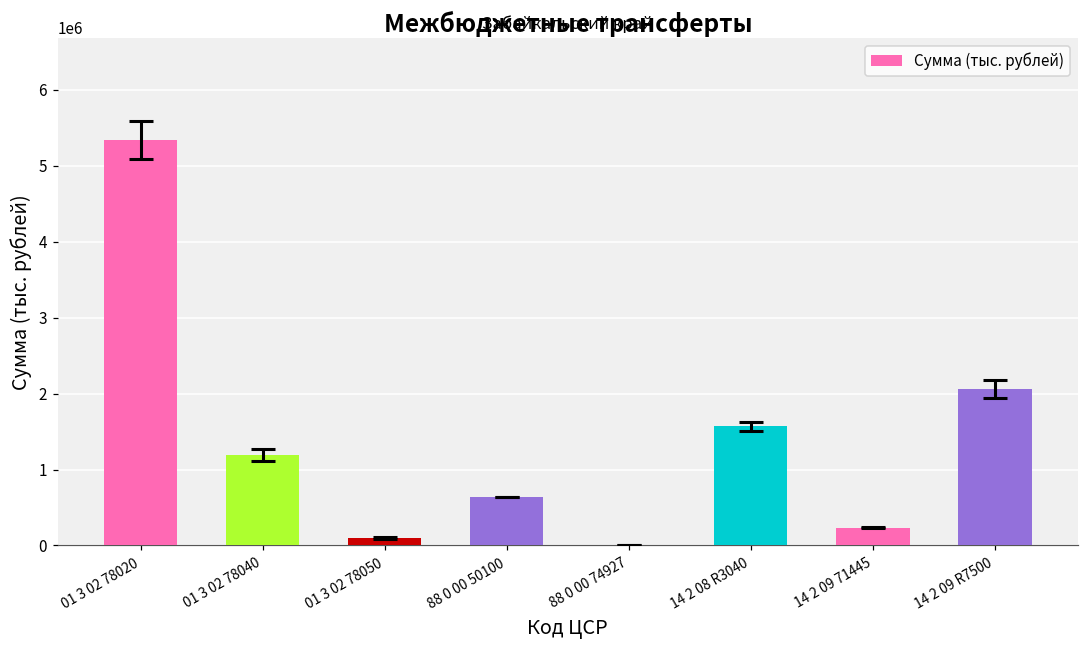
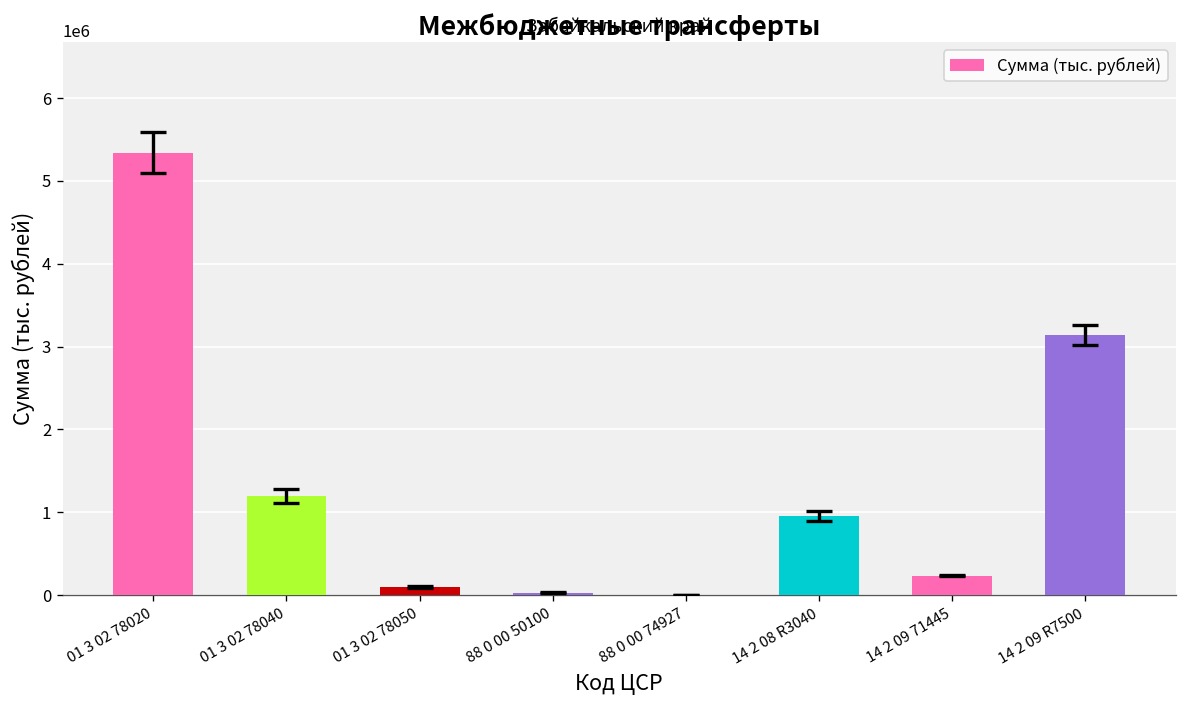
  {
    "Сумма (тыс. рублей)": {
      "01 3 02 78020": 5300000,
      "01 3 02 78040": 1200000,
      "01 3 02 78050": 100000,
-     "88 0 00 50100": 600000,
-     "14 2 08 R3040": 1600000,
+     "88 0 00 50100": 0,
+     "14 2 08 R3040": 1000000,
      "14 2 09 71445": 200000,
-     "14 2 09 R7500": 2100000
+     "14 2 09 R7500": 3100000
    }
  }
